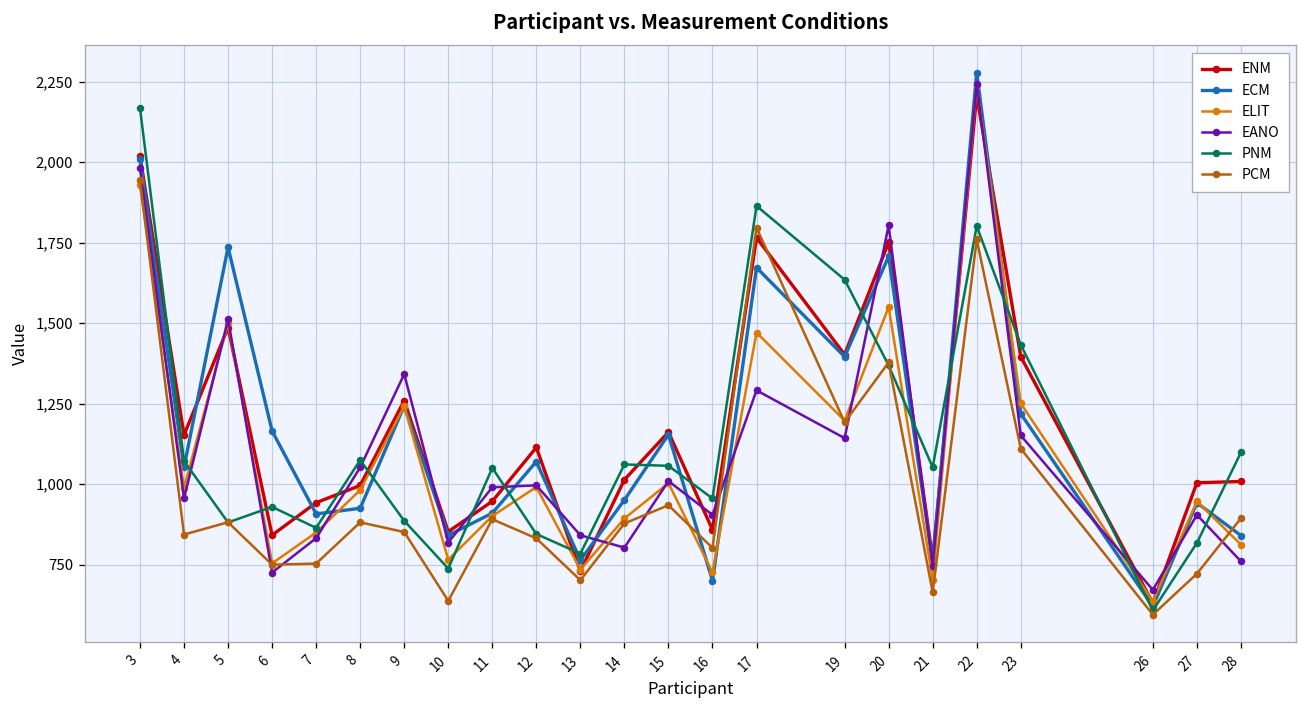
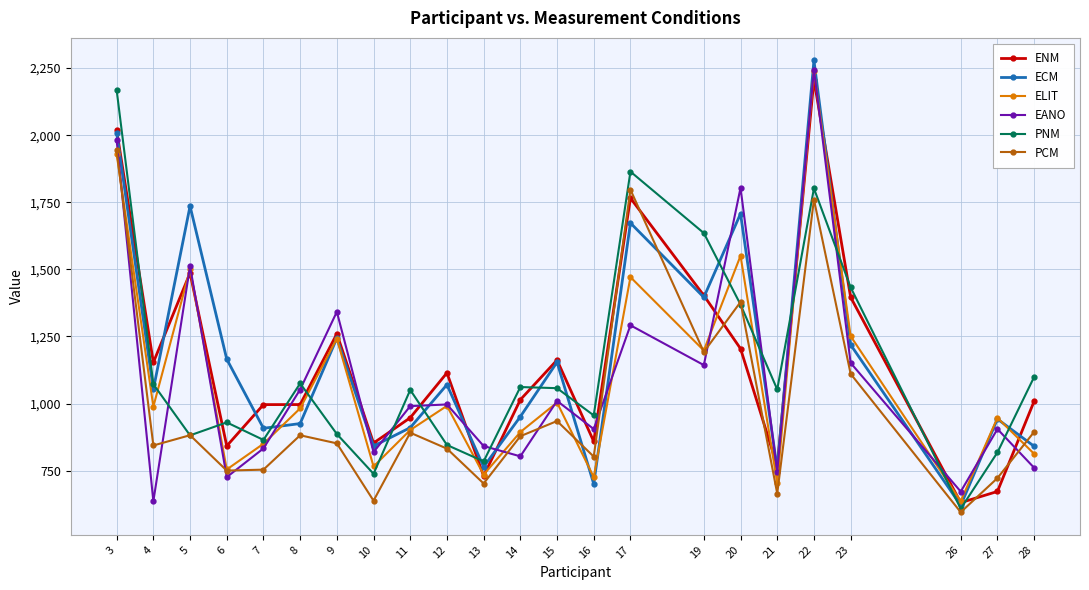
  {
    "ENM": {
      "3": "2,020",
      "4": "1,150",
      "5": "1,490",
      "6": "840",
-     "7": "940",
+     "7": "1,000",
      "8": "1,000",
      "9": "1,260",
      "10": "850",
      "11": "950",
      "12": "1,110",
      "14": "1,010",
      "16": "860",
      "17": "1,770",
-     "20": "1,750",
+     "20": "1,200",
      "21": "770",
      "22": "2,210",
      "23": "1,400",
-     "27": "1,000",
+     "27": "670",
      "28": "1,010"
    },
    "ECM": {
      "3": "2,010",
      "4": "1,050",
      "5": "1,740",
      "6": "1,170",
      "7": "910",
      "8": "930",
      "10": "840",
      "12": "1,070",
      "13": "760",
      "14": "950",
      "16": "700",
      "17": "1,670",
      "20": "1,710",
      "21": "760",
      "22": "2,280",
      "23": "1,220",
      "26": "620",
      "28": "840"
    },
    "EANO": {
      "3": "1,980",
-     "4": "960",
+     "4": "640",
      "5": "1,510",
      "6": "730",
      "7": "830",
      "8": "1,050",
      "9": "1,340",
      "10": "820",
      "11": "990",
      "13": "840",
      "14": "800",
      "16": "900",
      "17": "1,290",
      "19": "1,140",
      "20": "1,800",
      "21": "750",
      "23": "1,150",
      "26": "670",
      "27": "900",
      "28": "760"
    },
    "PNM": {
      "3": "2,170",
      "4": "1,070",
      "6": "930",
      "7": "860",
      "8": "1,070",
      "9": "890",
      "10": "740",
      "11": "1,050",
      "12": "850",
      "13": "780",
      "14": "1,060",
      "15": "1,060",
      "16": "960",
      "17": "1,860",
      "19": "1,640",
      "20": "1,370",
      "21": "1,050",
      "22": "1,800",
      "23": "1,430",
      "26": "610",
      "27": "820",
      "28": "1,100"
    }
  }
